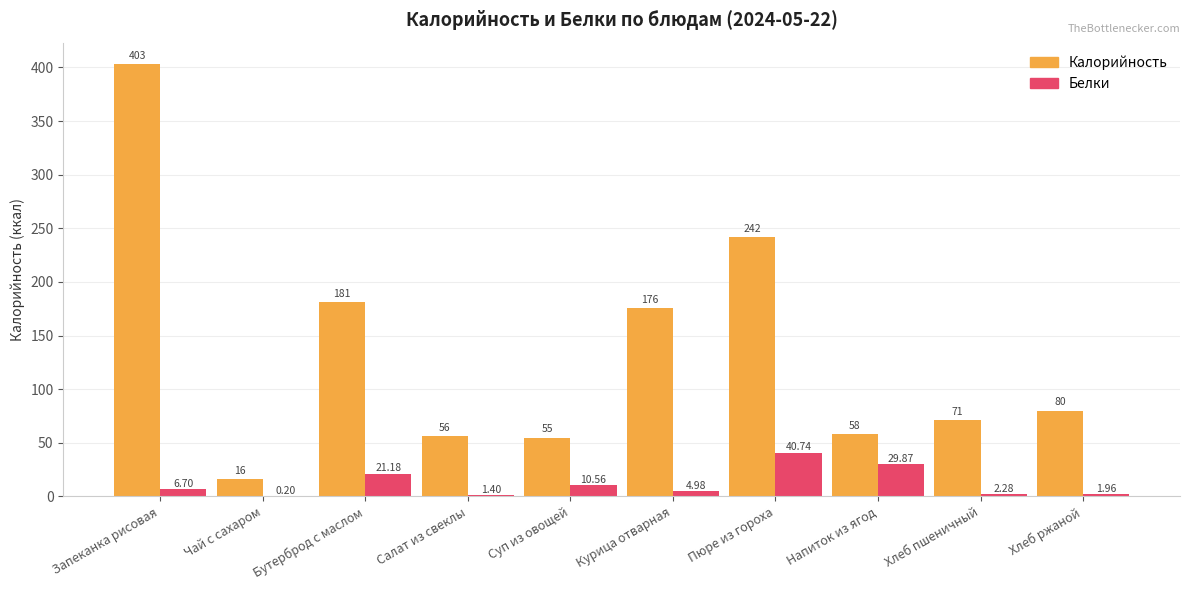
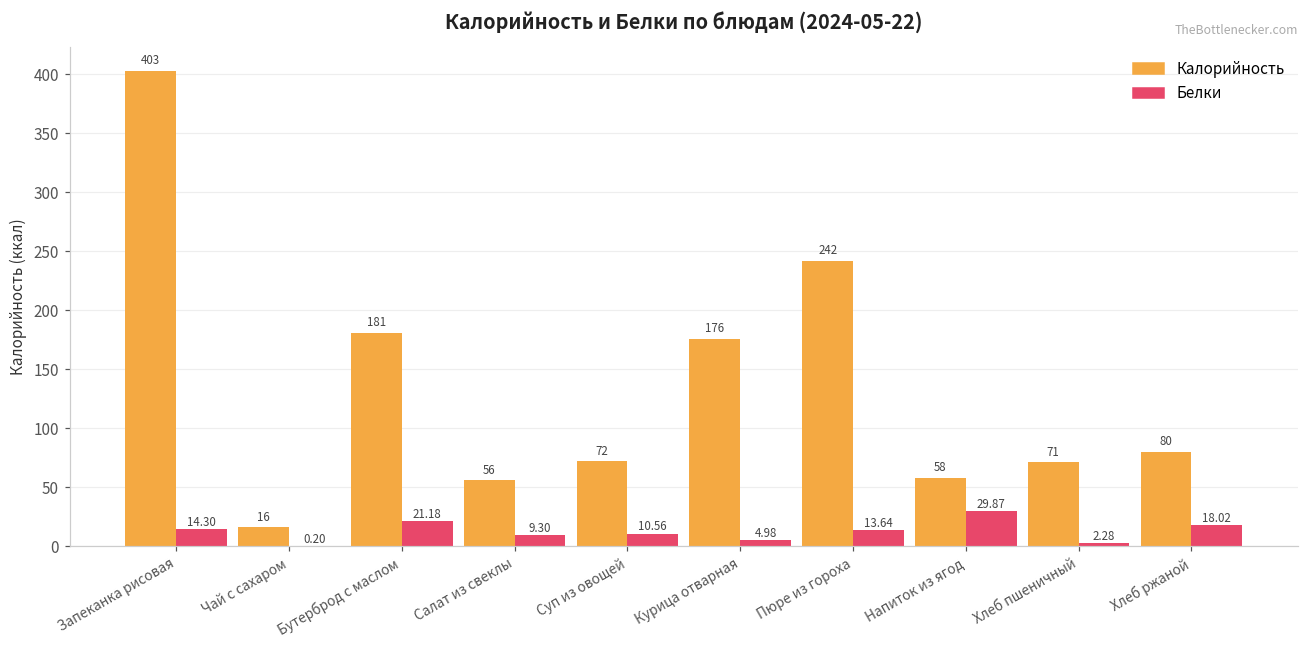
  {
    "Калорийность": {
      "Запеканка рисовая": 403,
      "Чай с сахаром": 16,
      "Бутерброд с маслом": 181,
      "Салат из свеклы": 56,
-     "Суп из овощей": 55,
+     "Суп из овощей": 72,
      "Курица отварная": 176,
      "Пюре из гороха": 242,
      "Напиток из ягод": 58,
      "Хлеб пшеничный": 71,
      "Хлеб ржаной": 80
    },
    "Белки": {
-     "Запеканка рисовая": 6.70,
+     "Запеканка рисовая": 14.30,
      "Чай с сахаром": 0.20,
      "Бутерброд с маслом": 21.18,
-     "Салат из свеклы": 1.40,
+     "Салат из свеклы": 9.30,
      "Суп из овощей": 10.56,
      "Курица отварная": 4.98,
-     "Пюре из гороха": 40.74,
+     "Пюре из гороха": 13.64,
      "Напиток из ягод": 29.87,
      "Хлеб пшеничный": 2.28,
-     "Хлеб ржаной": 1.96
+     "Хлеб ржаной": 18.02
    }
  }
